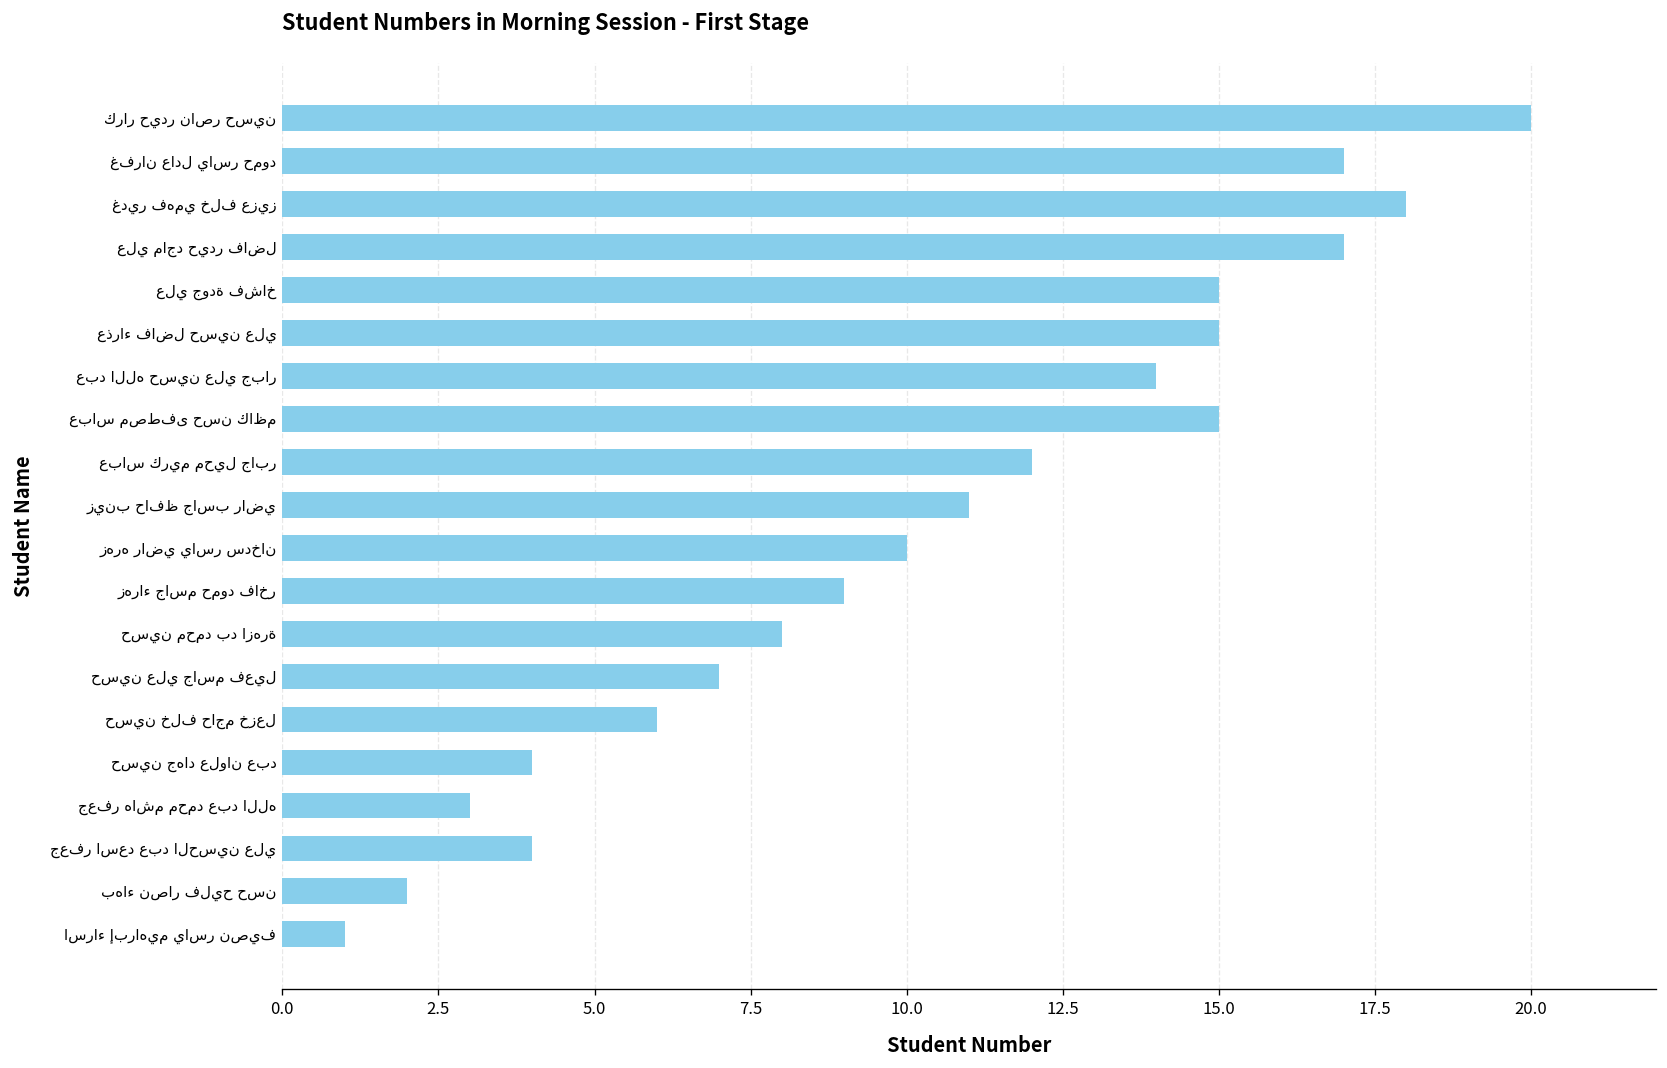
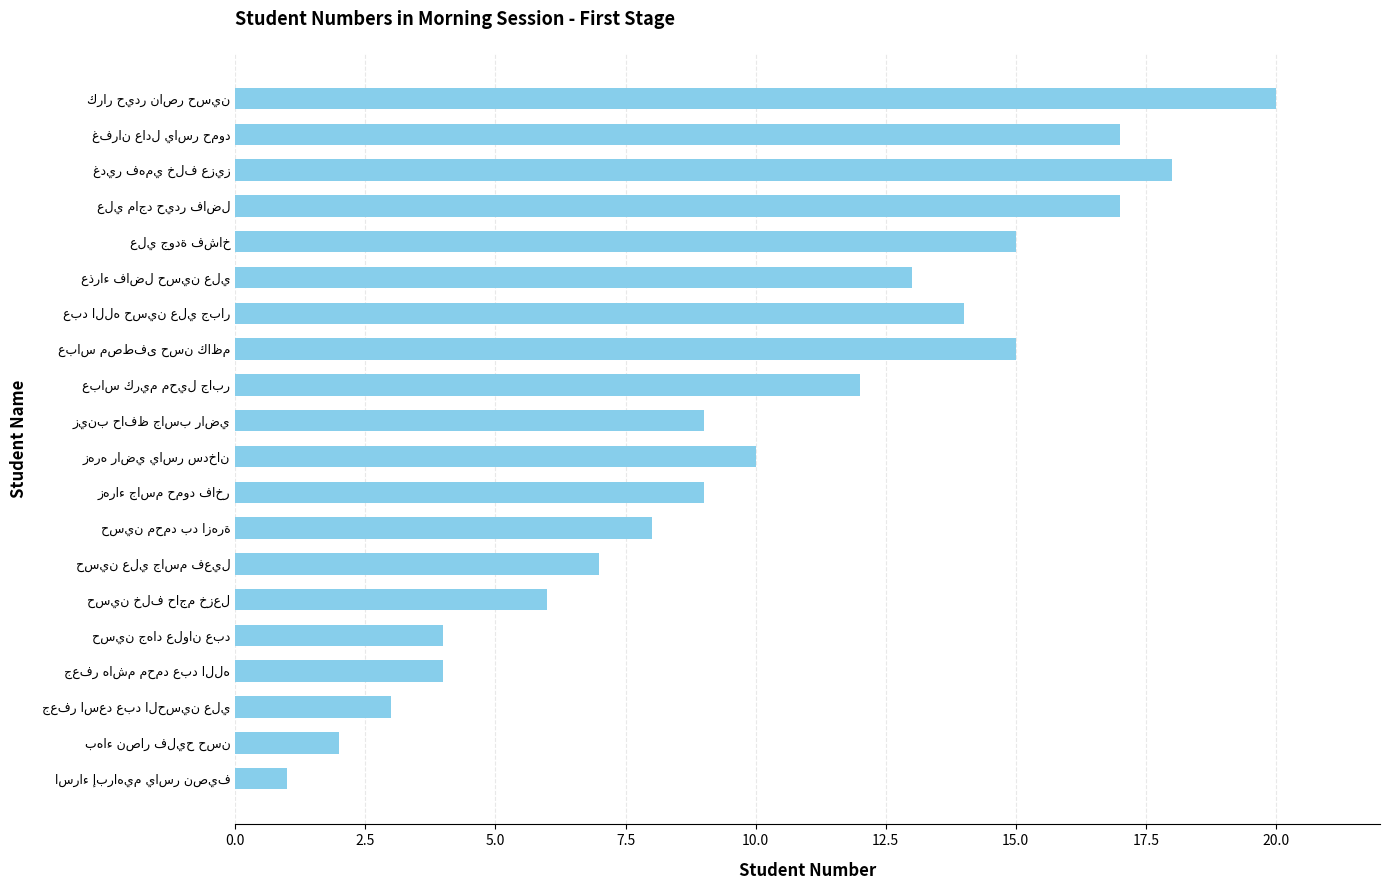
  {
    "كرار حيدر ناصر حسين": 20,
    "غفران عادل ياسر حمود": 17,
    "غدير فهمي خلف عزيز": 18,
    "علي ماجد حيدر فاضل": 17,
    "علي جودة فشاخ": 15,
-   "عذراء فاضل حسين علي": 15,
+   "عذراء فاضل حسين علي": 13,
    "عبد الله حسين علي جبار": 14,
    "عباس مصطفى حسن كاظم": 15,
    "عباس كريم محيل جابر": 12,
-   "زينب حافظ جاسب راضي": 11,
+   "زينب حافظ جاسب راضي": 9,
    "زهره راضي ياسر سدخان": 10,
    "زهراء جاسم حمود فاخر": 9,
    "حسين محمد بد ازهرة": 8,
    "حسين علي جاسم فعيل": 7,
    "حسين خلف حاجم خزعل": 6,
    "حسين جهاد علوان عبد": 4,
-   "جعفر هاشم محمد عبد الله": 3,
-   "جعفر اسعد عبد الحسين علي": 4,
+   "جعفر هاشم محمد عبد الله": 4,
+   "جعفر اسعد عبد الحسين علي": 3,
    "بهاء نصار فليح حسن": 2,
    "اسراء إبراهيم ياسر نصيف": 1
  }
